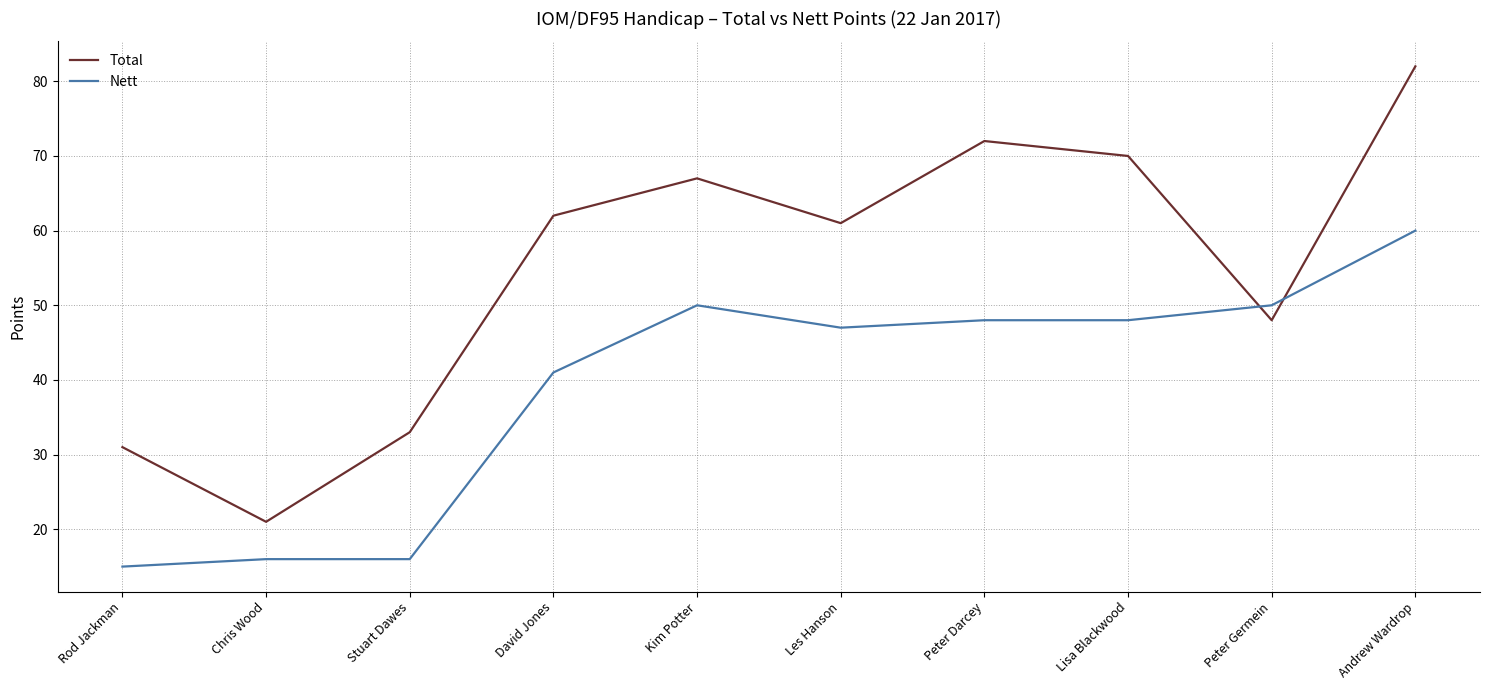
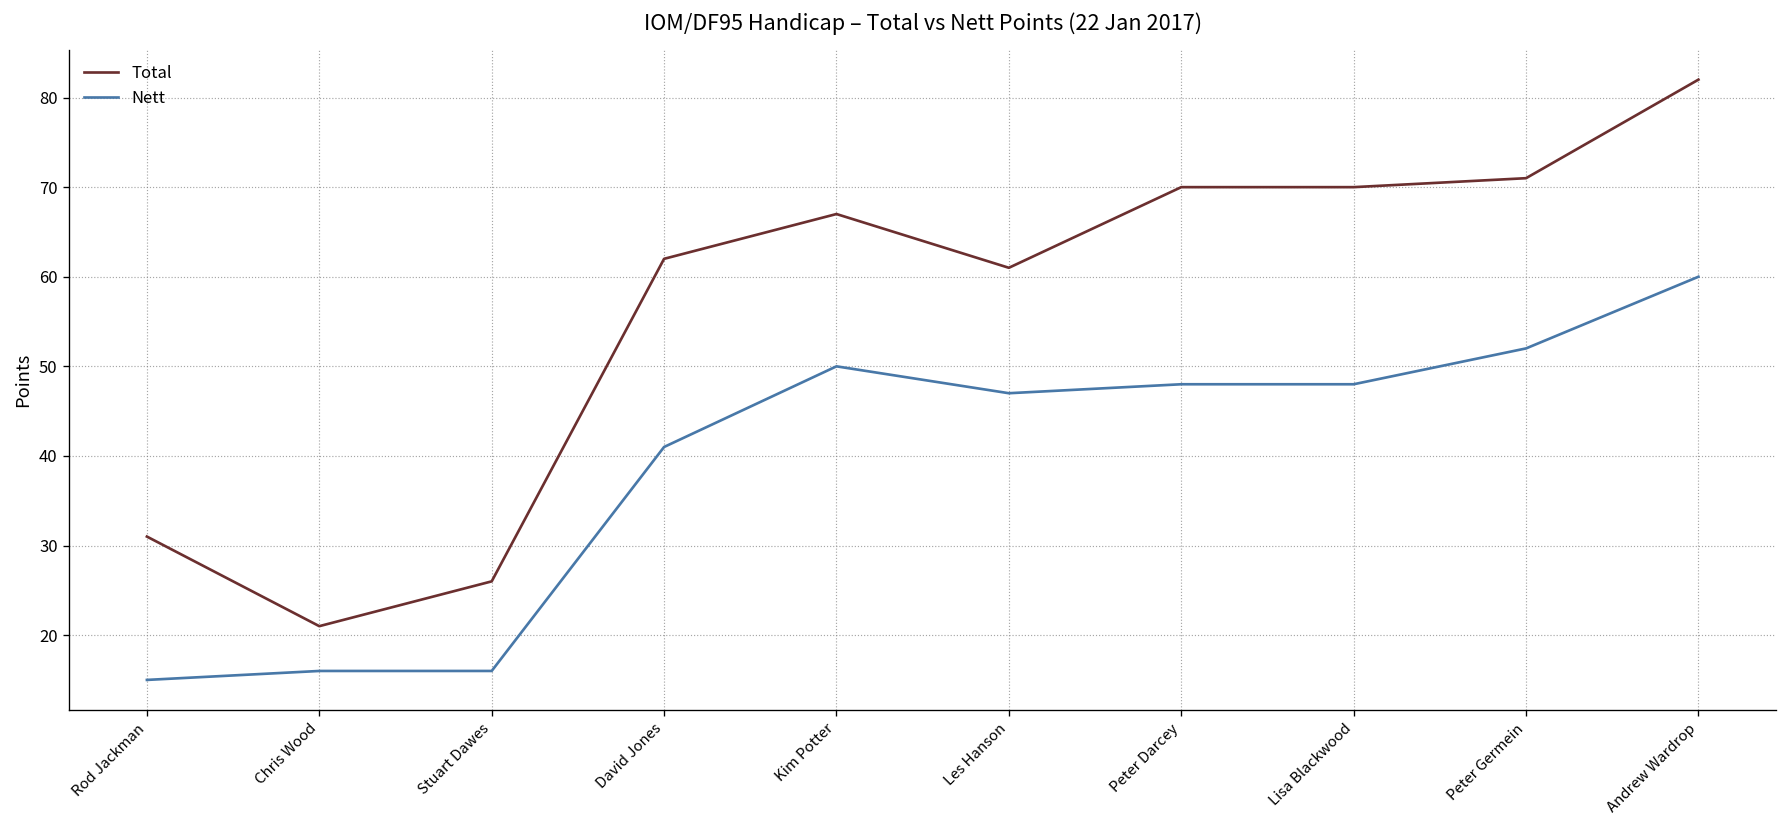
  {
    "Total": {
      "Rod Jackman": 31,
      "Chris Wood": 21,
-     "Stuart Dawes": 33,
+     "Stuart Dawes": 26,
      "David Jones": 62,
      "Kim Potter": 67,
      "Les Hanson": 61,
-     "Peter Darcey": 72,
+     "Peter Darcey": 70,
      "Lisa Blackwood": 70,
-     "Peter Germein": 48,
+     "Peter Germein": 71,
      "Andrew Wardrop": 82
    },
    "Nett": {
      "Rod Jackman": 15,
      "Chris Wood": 16,
      "Stuart Dawes": 16,
      "David Jones": 41,
      "Kim Potter": 50,
      "Les Hanson": 47,
      "Peter Darcey": 48,
      "Lisa Blackwood": 48,
-     "Peter Germein": 50,
+     "Peter Germein": 52,
      "Andrew Wardrop": 60
    }
  }
